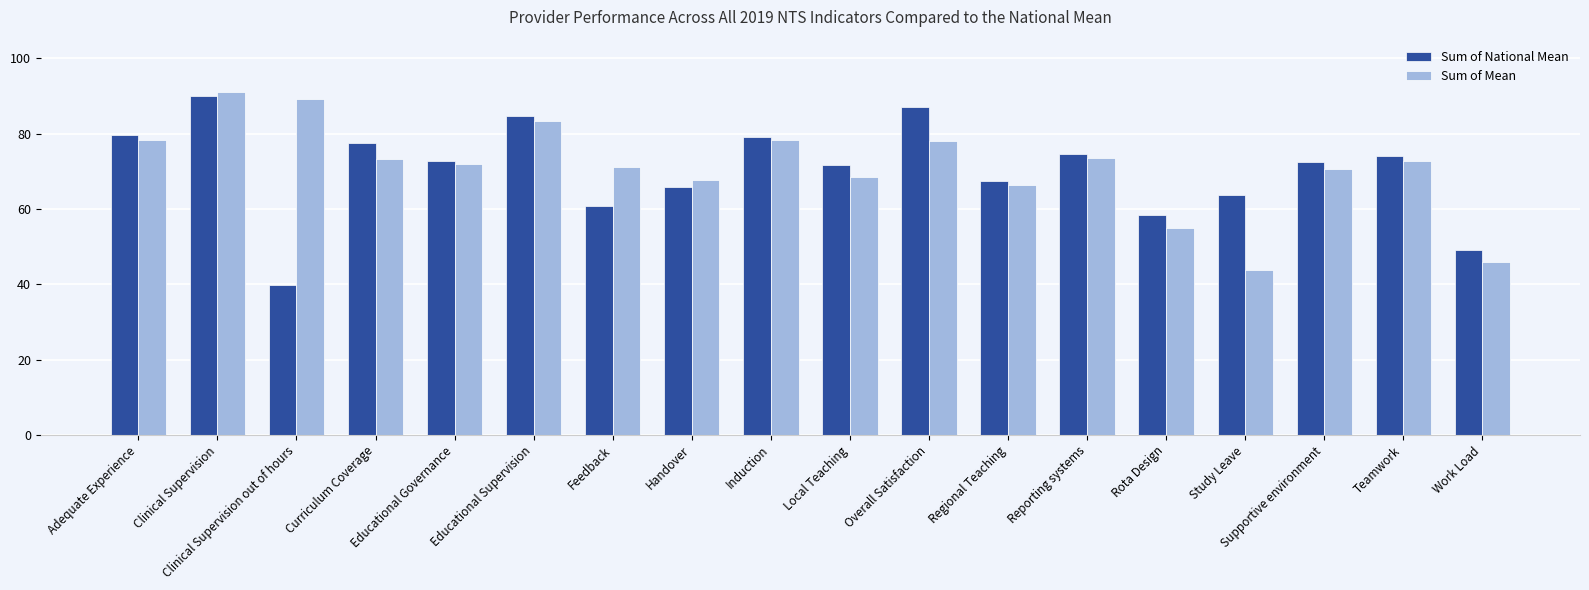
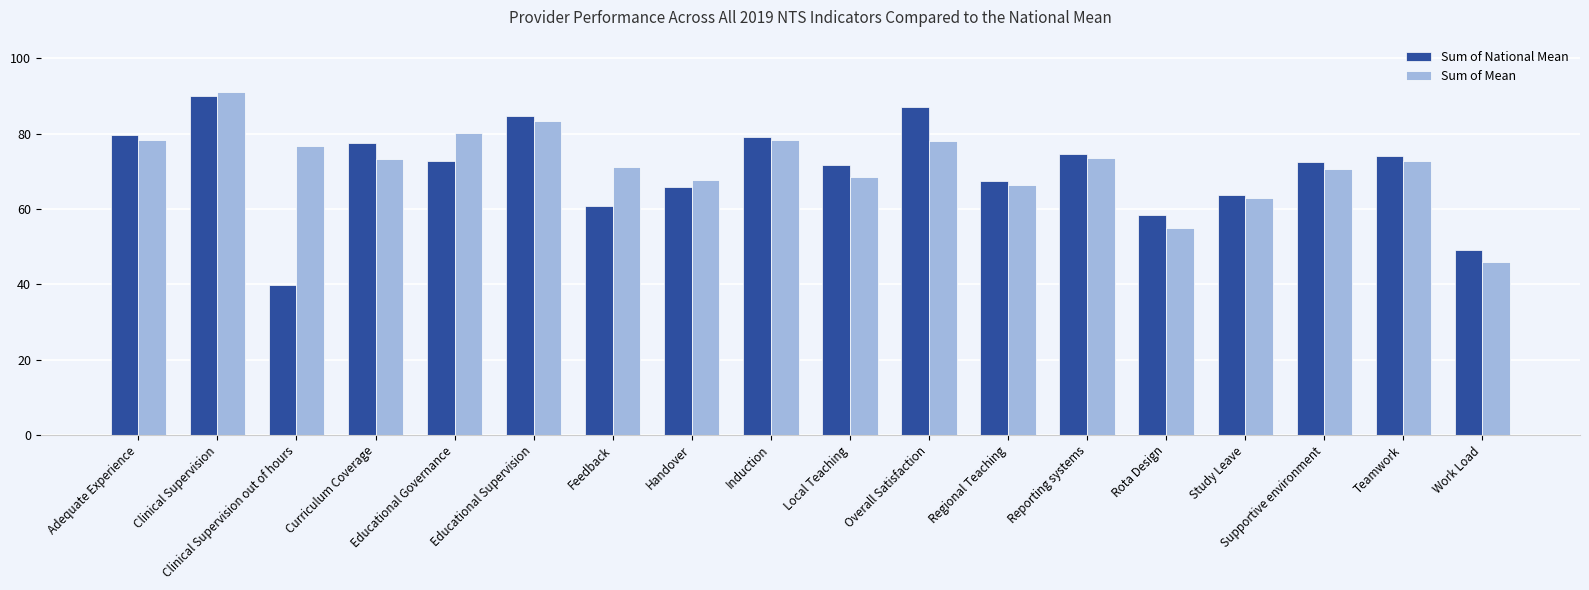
  {
    "Sum of National Mean": {
      "Adequate Experience": 80,
      "Clinical Supervision": 90,
      "Clinical Supervision out of hours": 40,
      "Curriculum Coverage": 78,
      "Educational Governance": 73,
      "Educational Supervision": 85,
      "Feedback": 61,
      "Handover": 66,
      "Induction": 79,
      "Local Teaching": 72,
      "Overall Satisfaction": 87,
      "Regional Teaching": 67,
      "Reporting systems": 75,
      "Rota Design": 58,
      "Study Leave": 64,
      "Supportive environment": 72,
      "Teamwork": 74,
      "Work Load": 49
    },
    "Sum of Mean": {
      "Adequate Experience": 78,
      "Clinical Supervision": 91,
-     "Clinical Supervision out of hours": 89,
+     "Clinical Supervision out of hours": 77,
      "Curriculum Coverage": 73,
-     "Educational Governance": 72,
+     "Educational Governance": 80,
      "Educational Supervision": 83,
      "Feedback": 71,
      "Handover": 68,
      "Induction": 78,
      "Local Teaching": 69,
      "Overall Satisfaction": 78,
      "Regional Teaching": 66,
      "Reporting systems": 74,
      "Rota Design": 55,
-     "Study Leave": 44,
+     "Study Leave": 63,
      "Supportive environment": 71,
      "Teamwork": 73,
      "Work Load": 46
    }
  }
